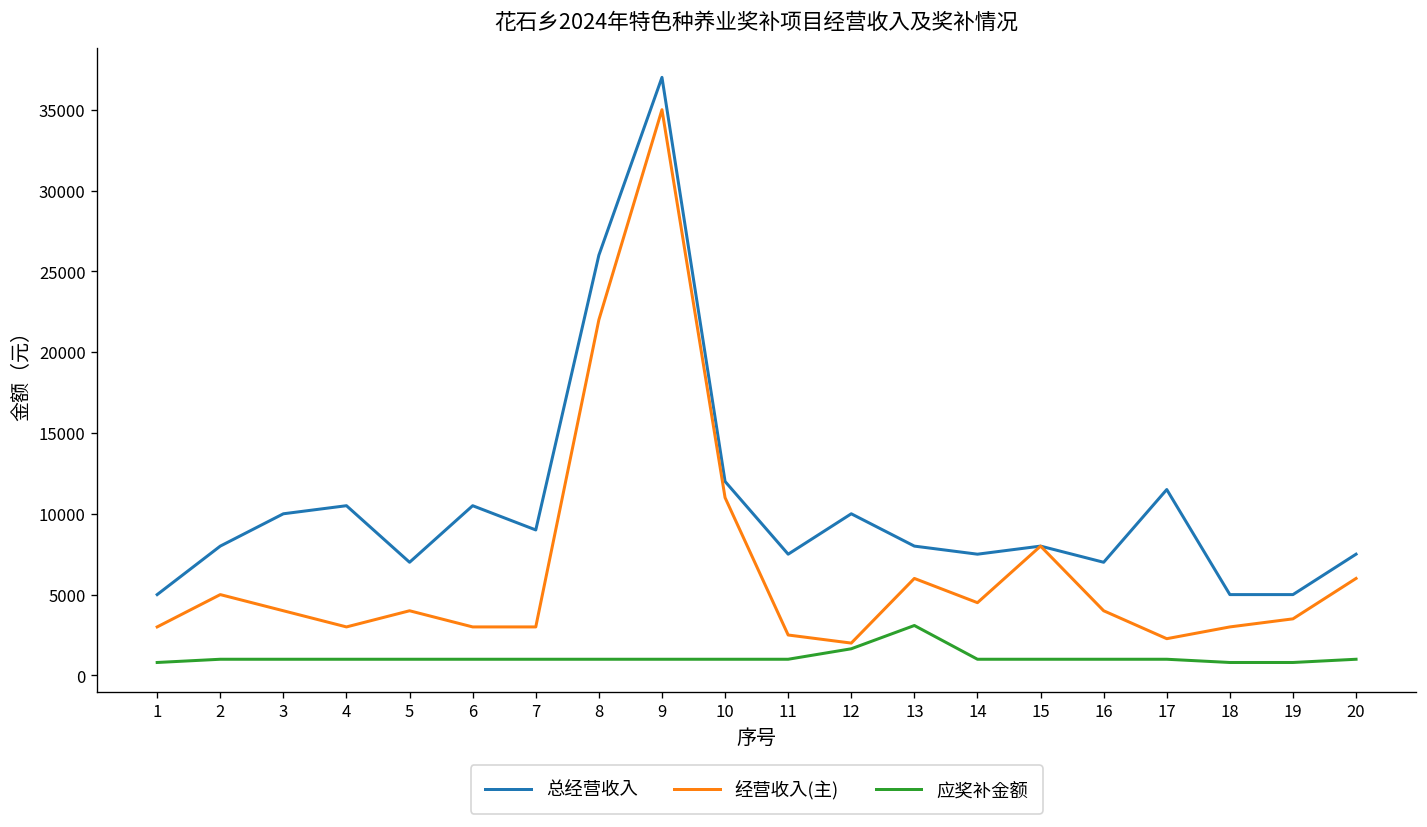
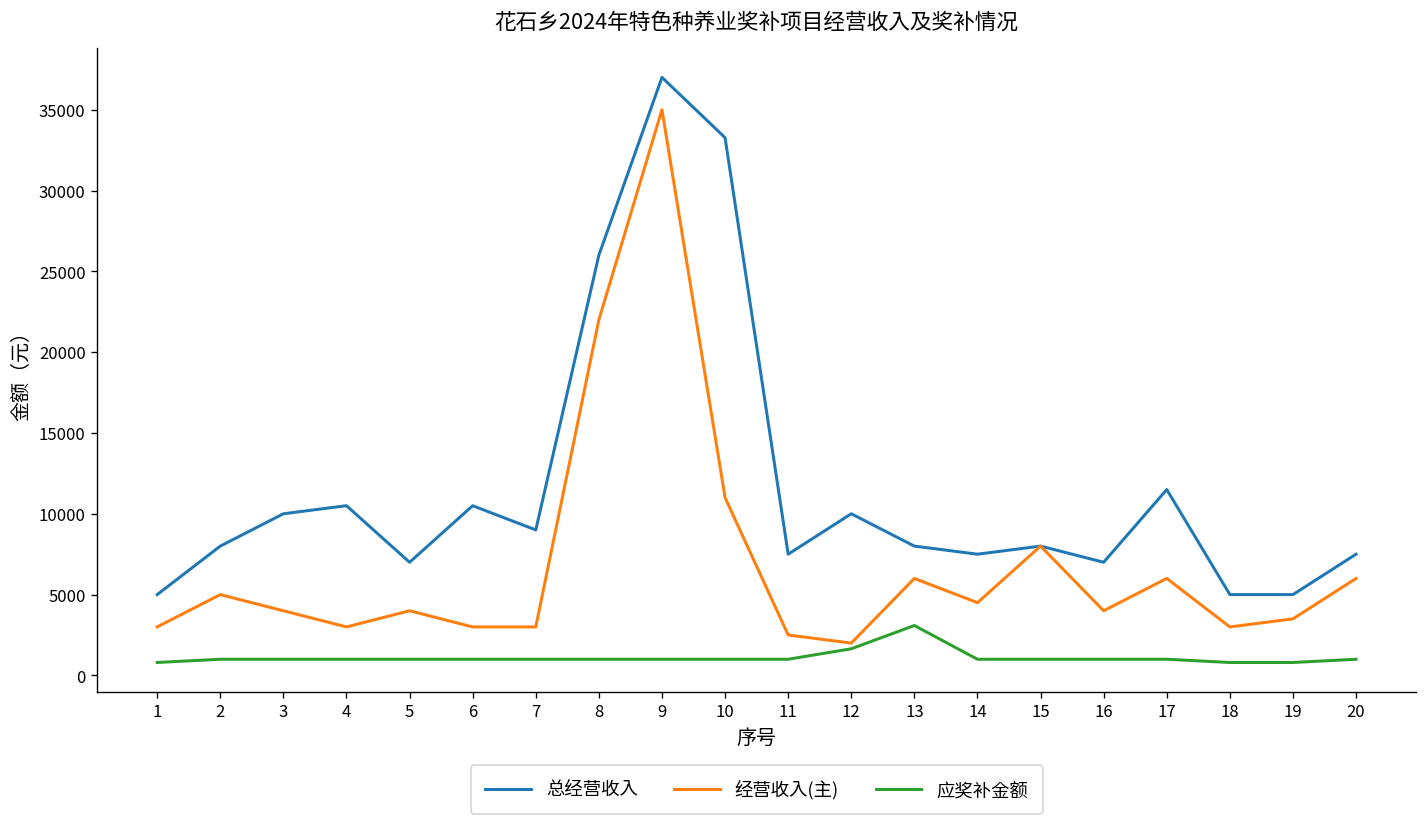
  {
    "总经营收入": {
      "1": 5000,
      "2": 8000,
      "3": 10000,
      "4": 10500,
      "5": 7000,
      "6": 10500,
      "7": 9000,
      "8": 26000,
      "9": 37000,
-     "10": 12000,
+     "10": 33300,
      "11": 7500,
      "12": 10000,
      "13": 8000,
      "14": 7500,
      "16": 7000,
      "17": 11500,
      "18": 5000,
      "19": 5000,
      "20": 7500
    },
    "经营收入(主)": {
      "1": 3000,
      "2": 5000,
      "3": 4000,
      "4": 3000,
      "5": 4000,
      "6": 3000,
      "7": 3000,
      "8": 22000,
      "9": 35000,
      "10": 11000,
      "11": 2500,
      "12": 2000,
      "13": 6000,
      "14": 4500,
      "16": 4000,
-     "17": 2300,
+     "17": 6000,
      "18": 3000,
      "19": 3500,
      "20": 6000
    },
    "应奖补金额": {
      "1": 800,
      "2": 1000,
      "3": 1000,
      "4": 1000,
      "5": 1000,
      "6": 1000,
      "7": 1000,
      "8": 1000,
      "9": 1000,
      "10": 1000,
      "11": 1000,
      "12": 1600,
      "13": 3100,
      "14": 1000,
      "15": 1000,
      "16": 1000,
      "17": 1000,
      "18": 800,
      "19": 800,
      "20": 1000
    }
  }
